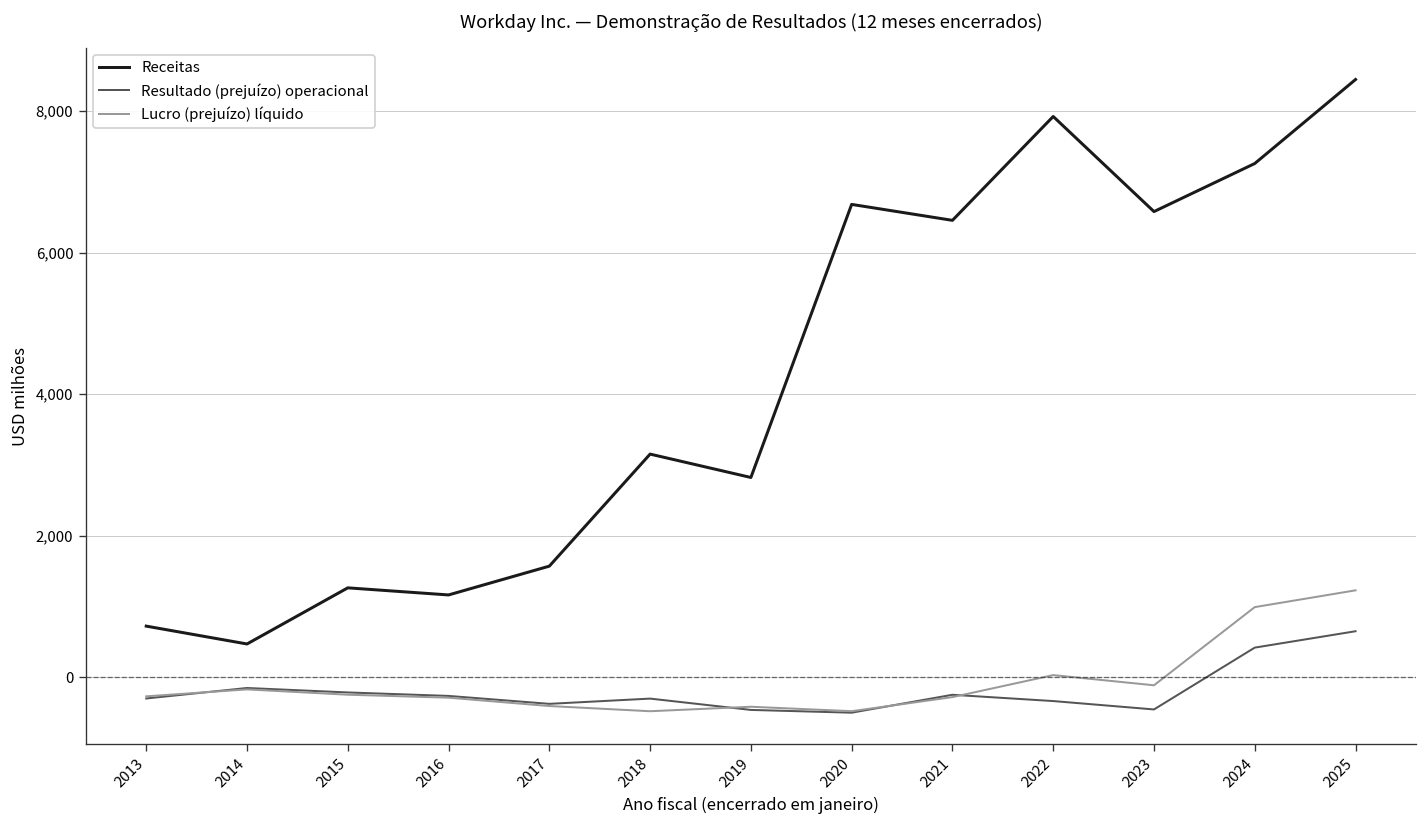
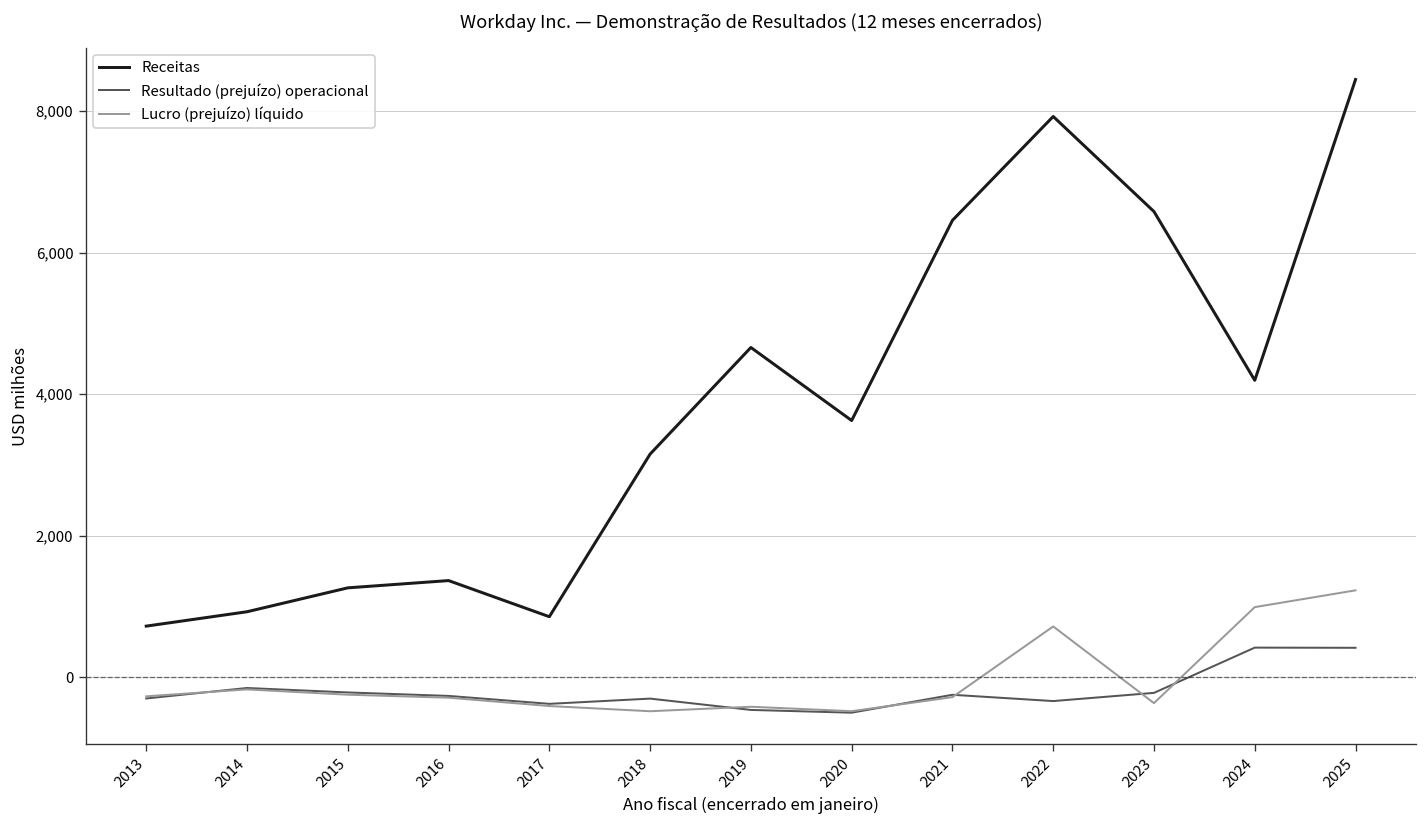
  {
    "Receitas": {
      "2013": "700",
-     "2014": "500",
+     "2014": "900",
      "2015": "1,300",
-     "2016": "1,200",
-     "2017": "1,600",
+     "2016": "1,400",
+     "2017": "900",
      "2018": "3,200",
-     "2019": "2,800",
-     "2020": "6,700",
+     "2019": "4,700",
+     "2020": "3,600",
      "2021": "6,500",
      "2022": "7,900",
      "2023": "6,600",
-     "2024": "7,300",
+     "2024": "4,200",
      "2025": "8,400"
    },
    "Resultado (prejuízo) operacional": {
      "2018": "-300",
      "2019": "-500",
      "2022": "-300",
-     "2023": "-500",
+     "2023": "-200",
      "2024": "400",
-     "2025": "600"
+     "2025": "400"
    },
    "Lucro (prejuízo) líquido": {
      "2018": "-500",
      "2019": "-400",
-     "2022": "0",
-     "2023": "-100",
+     "2022": "700",
+     "2023": "-400",
      "2024": "1,000",
      "2025": "1,200"
    }
  }
